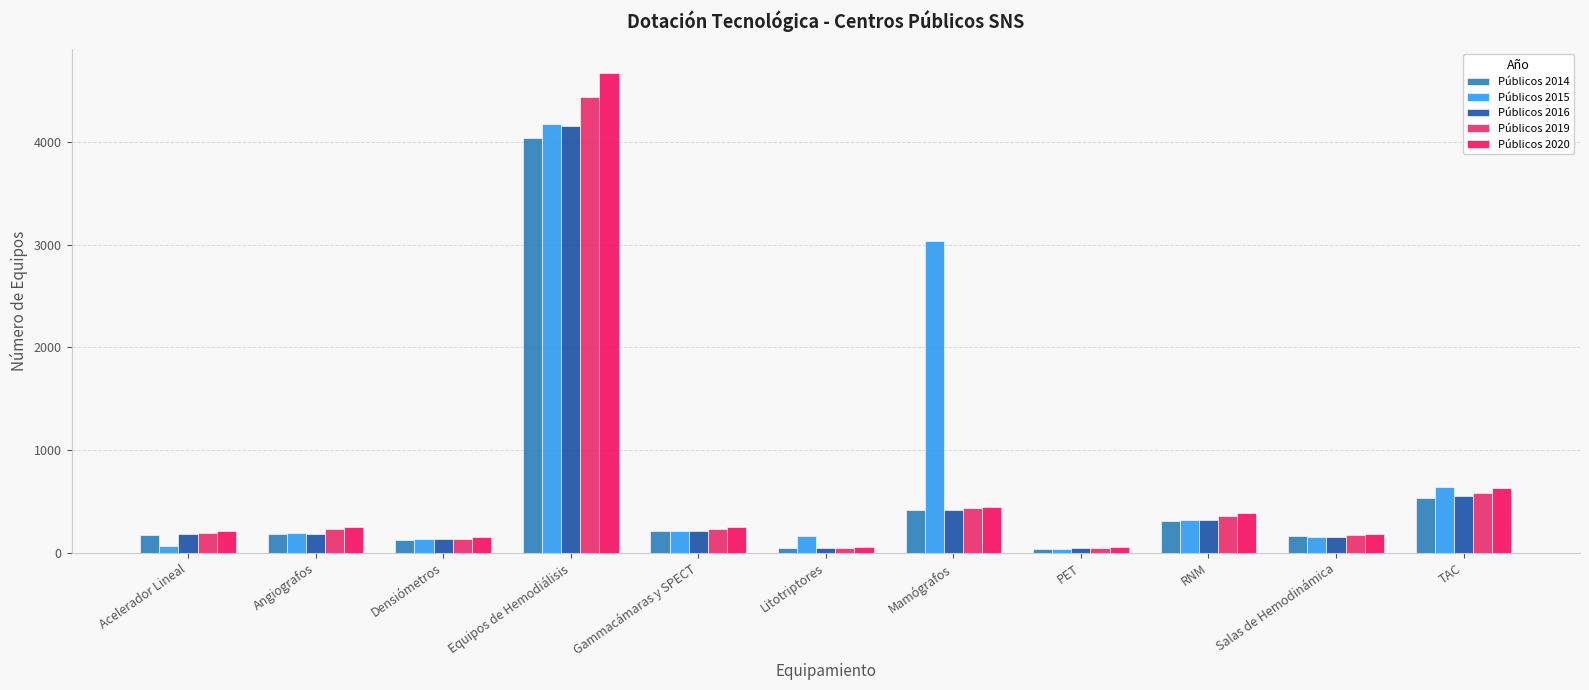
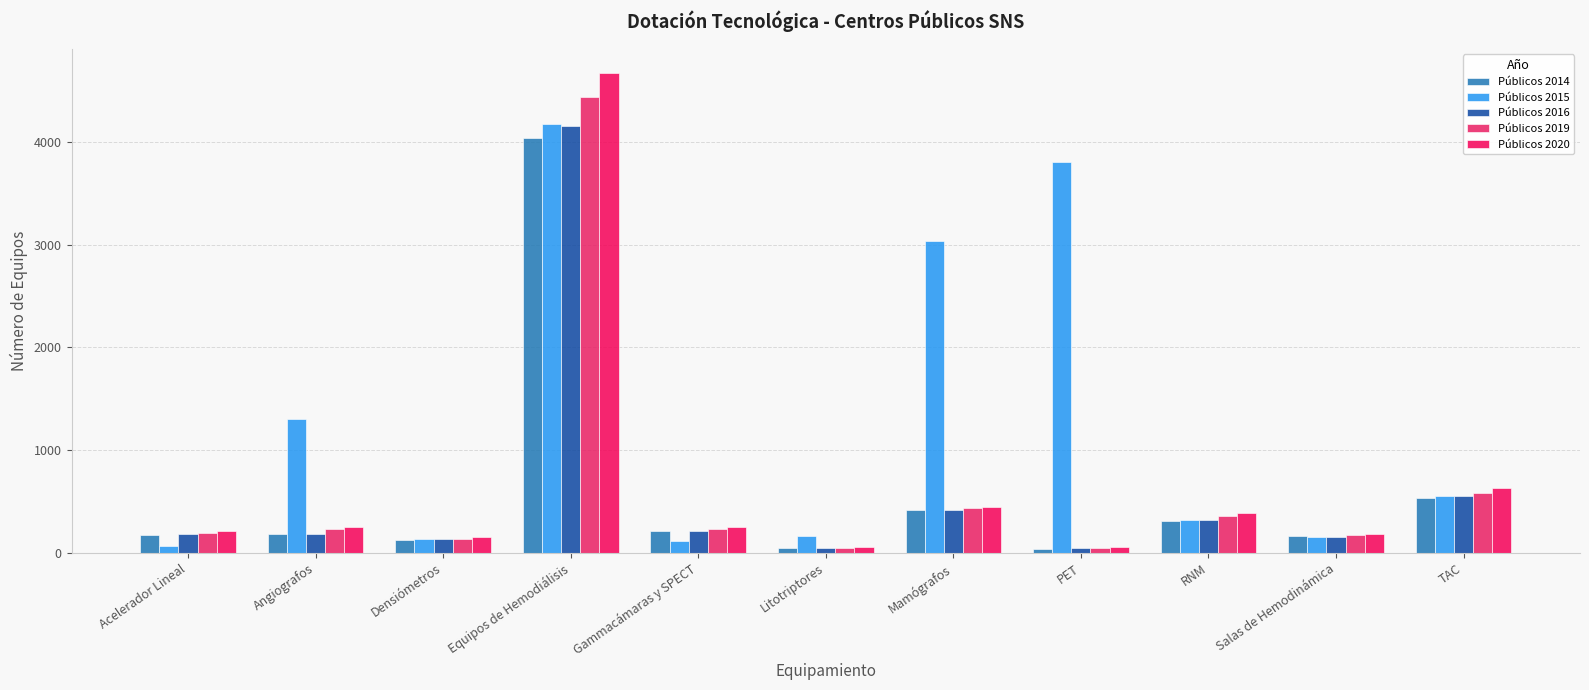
  {
    "Públicos 2015": {
      "Acelerador Lineal": 70,
-     "Angiografos": 190,
+     "Angiografos": 1310,
      "Densiómetros": 130,
      "Equipos de Hemodiálisis": 4180,
-     "Gammacámaras y SPECT": 220,
+     "Gammacámaras y SPECT": 120,
      "Litotriptores": 160,
      "Mamógrafos": 3040,
-     "PET": 40,
+     "PET": 3800,
      "RNM": 330,
      "Salas de Hemodinámica": 160,
-     "TAC": 640
+     "TAC": 550
    }
  }
